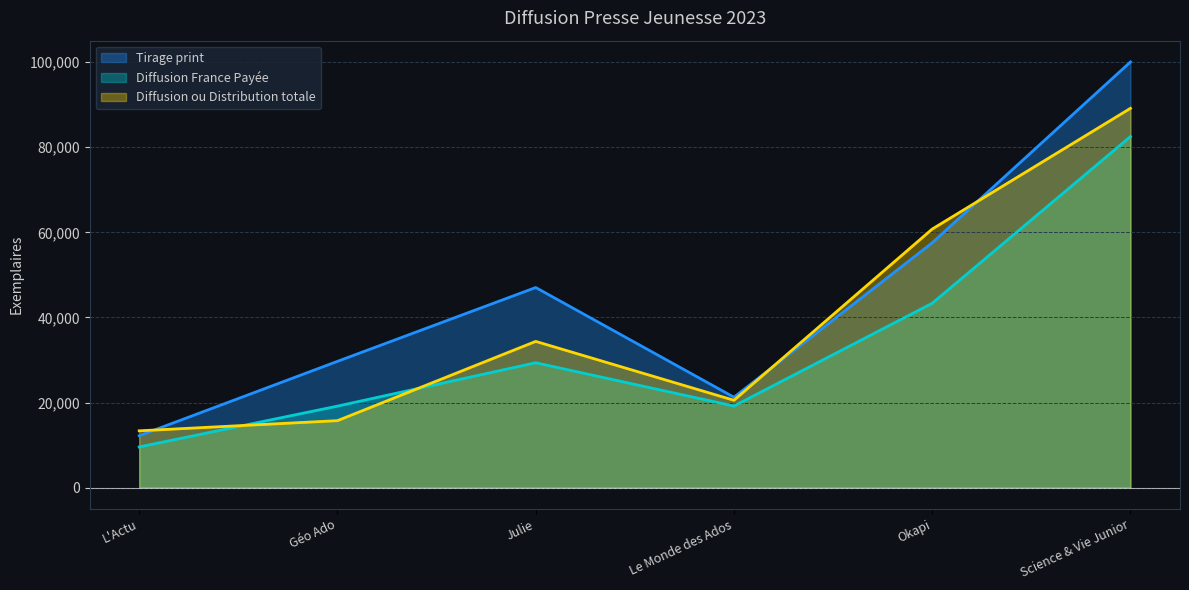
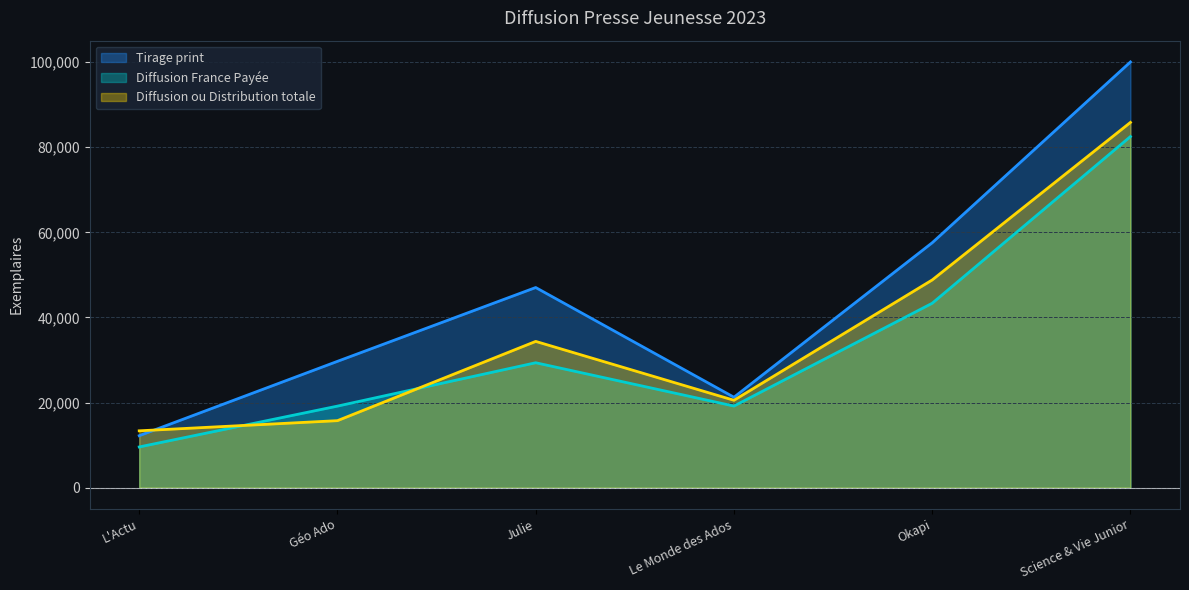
  {
    "Diffusion ou Distribution totale": {
      "L'Actu": "13,000",
      "Géo Ado": "16,000",
      "Julie": "34,000",
      "Le Monde des Ados": "21,000",
-     "Okapi": "61,000",
-     "Science & Vie Junior": "89,000"
+     "Okapi": "49,000",
+     "Science & Vie Junior": "86,000"
    }
  }
